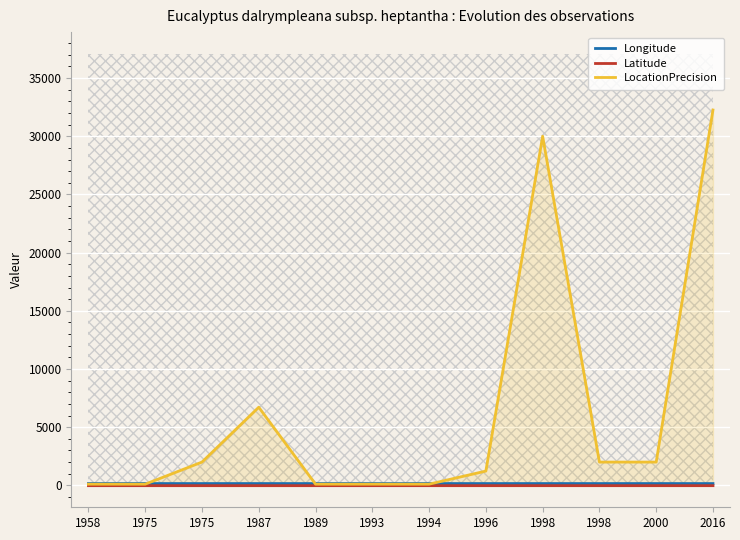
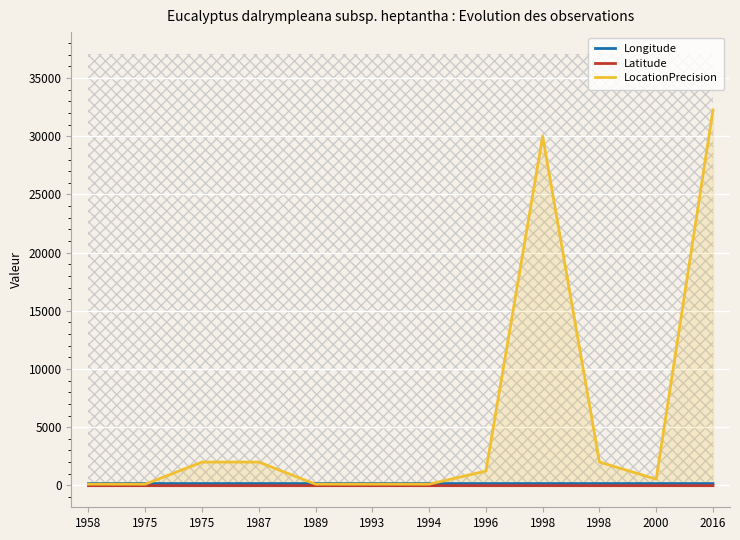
  {
    "LocationPrecision": {
-     "1987": 6700,
+     "1987": 2000,
      "1996": 1200,
-     "2000": 2000,
+     "2000": 500,
      "2016": 32300
    }
  }
